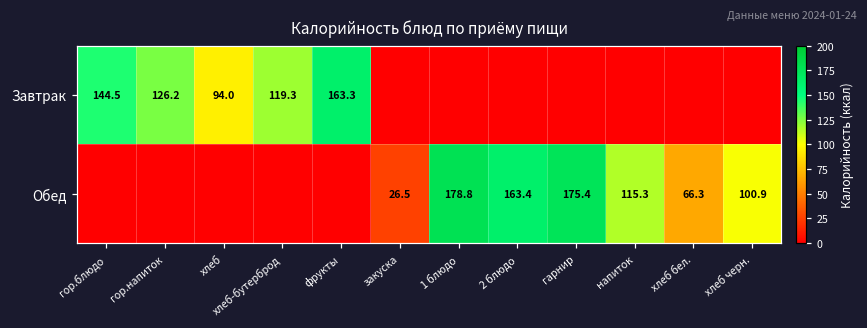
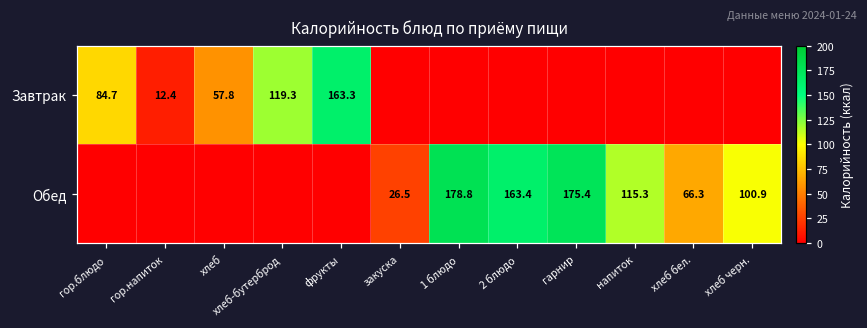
  {
    "Завтрак": {
-     "гор.блюдо": 144.5,
-     "гор.напиток": 126.2,
-     "хлеб": 94.0,
+     "гор.блюдо": 84.7,
+     "гор.напиток": 12.4,
+     "хлеб": 57.8,
      "хлеб-бутерброд": 119.3,
      "фрукты": 163.3
    },
    "Обед": {
      "закуска": 26.5,
      "1 блюдо": 178.8,
      "2 блюдо": 163.4,
      "гарнир": 175.4,
      "напиток": 115.3,
      "хлеб бел.": 66.3,
      "хлеб черн.": 100.9
    }
  }
